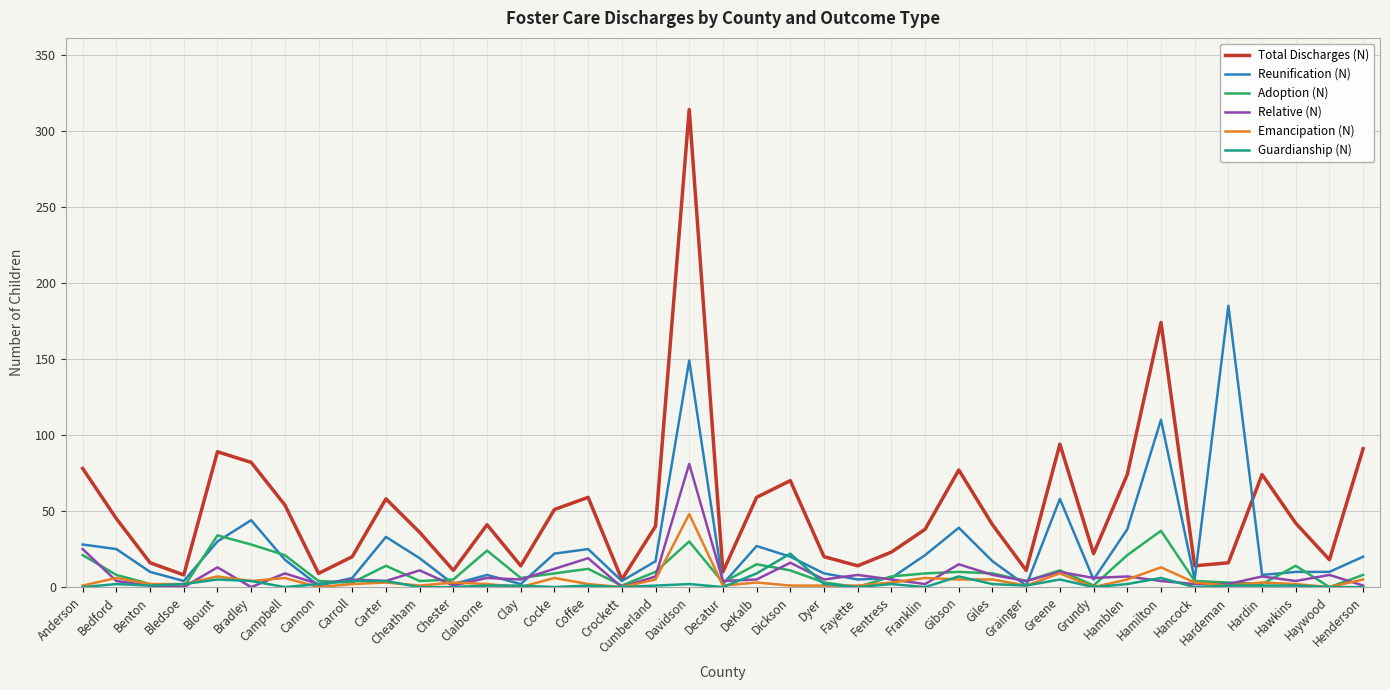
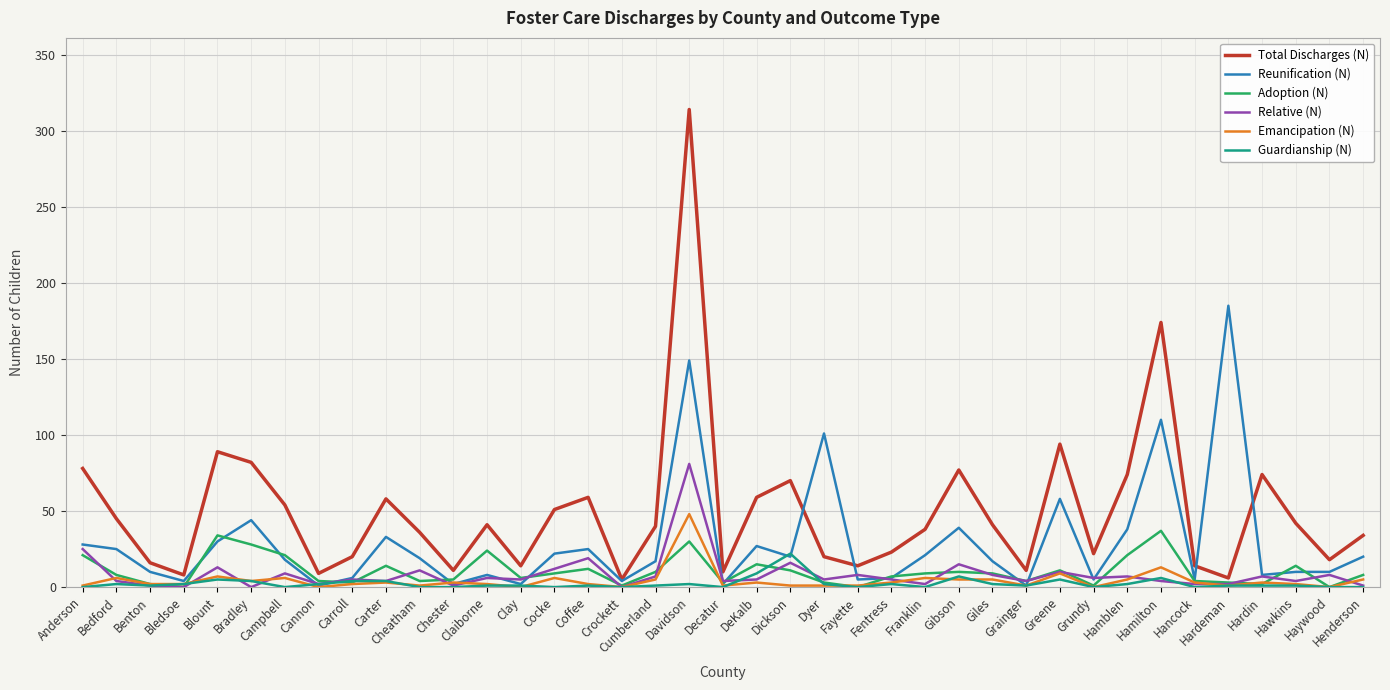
  {
    "Total Discharges (N)": {
      "Anderson": 78,
      "Bedford": 45,
      "Benton": 16,
      "Bledsoe": 8,
      "Blount": 89,
      "Bradley": 82,
      "Campbell": 54,
      "Cannon": 9,
      "Carroll": 20,
      "Carter": 58,
      "Cheatham": 36,
      "Chester": 11,
      "Claiborne": 41,
      "Clay": 14,
      "Cocke": 51,
      "Coffee": 59,
      "Cumberland": 40,
      "Davidson": 314,
      "Decatur": 10,
      "DeKalb": 59,
      "Dickson": 70,
      "Dyer": 20,
      "Fayette": 14,
      "Fentress": 23,
      "Franklin": 38,
      "Gibson": 77,
      "Giles": 41,
      "Grainger": 11,
      "Greene": 94,
      "Grundy": 22,
      "Hamblen": 74,
      "Hamilton": 174,
      "Hancock": 14,
-     "Hardeman": 16,
+     "Hardeman": 6,
      "Hardin": 74,
      "Hawkins": 42,
      "Haywood": 18,
-     "Henderson": 91
+     "Henderson": 34
    },
    "Reunification (N)": {
      "Anderson": 28,
      "Bedford": 25,
      "Benton": 10,
      "Bledsoe": 4,
      "Blount": 30,
      "Bradley": 44,
      "Campbell": 18,
      "Carter": 33,
      "Cheatham": 19,
      "Claiborne": 8,
      "Cocke": 22,
      "Coffee": 25,
      "Cumberland": 17,
      "Davidson": 149,
      "DeKalb": 27,
      "Dickson": 20,
-     "Dyer": 9,
+     "Dyer": 101,
      "Fayette": 5,
      "Franklin": 21,
      "Gibson": 39,
      "Giles": 17,
      "Greene": 58,
      "Hamblen": 38,
      "Hamilton": 110,
      "Hardeman": 185,
      "Hawkins": 10,
      "Haywood": 10,
      "Henderson": 20
    },
    "Relative (N)": {
      "Anderson": 25,
      "Bedford": 4,
      "Blount": 13,
      "Bradley": 0,
      "Campbell": 9,
      "Cheatham": 11,
      "Claiborne": 6,
      "Cocke": 12,
      "Coffee": 19,
      "Cumberland": 7,
      "Davidson": 81,
      "DeKalb": 5,
      "Dickson": 16,
      "Dyer": 5,
      "Fayette": 8,
      "Franklin": 2,
      "Gibson": 15,
      "Hamblen": 7,
      "Hamilton": 4,
      "Hawkins": 4,
      "Haywood": 8
    },
    "Emancipation (N)": {
      "Bedford": 6,
      "Blount": 7,
      "Campbell": 6,
      "Cocke": 6,
      "Cumberland": 5,
      "Davidson": 48,
      "DeKalb": 3,
      "Dickson": 1,
      "Franklin": 6,
      "Gibson": 5,
      "Giles": 5,
      "Hamblen": 5,
      "Hamilton": 13,
      "Henderson": 5
    }
  }
